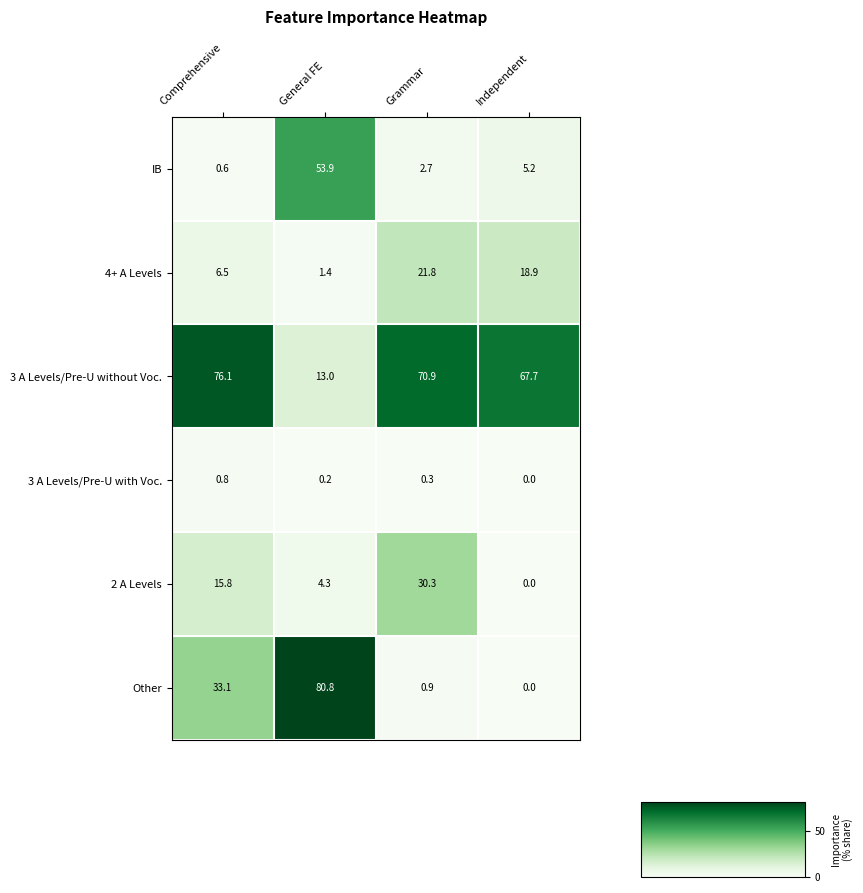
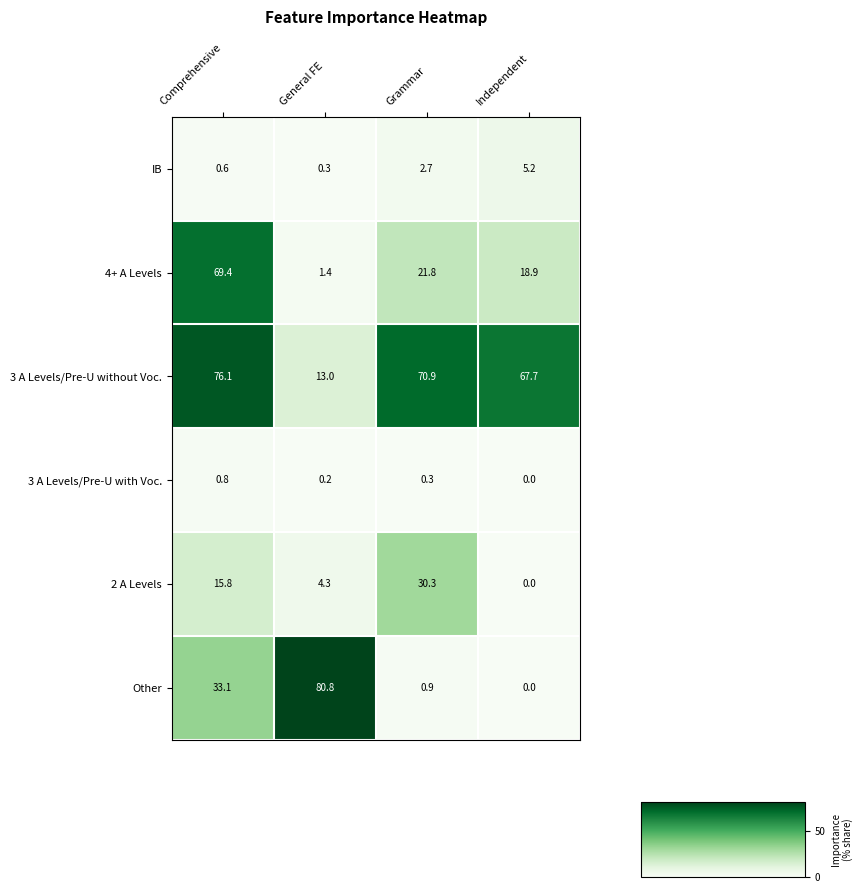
  {
    "IB": {
      "Comprehensive": 0.6,
-     "General FE": 53.9,
+     "General FE": 0.3,
      "Grammar": 2.7,
      "Independent": 5.2
    },
    "4+ A Levels": {
-     "Comprehensive": 6.5,
+     "Comprehensive": 69.4,
      "General FE": 1.4,
      "Grammar": 21.8,
      "Independent": 18.9
    },
    "3 A Levels/Pre-U without Voc.": {
      "Comprehensive": 76.1,
      "General FE": 13.0,
      "Grammar": 70.9,
      "Independent": 67.7
    },
    "3 A Levels/Pre-U with Voc.": {
      "Comprehensive": 0.8,
      "General FE": 0.2,
      "Grammar": 0.3,
      "Independent": 0.0
    },
    "2 A Levels": {
      "Comprehensive": 15.8,
      "General FE": 4.3,
      "Grammar": 30.3,
      "Independent": 0.0
    },
    "Other": {
      "Comprehensive": 33.1,
      "General FE": 80.8,
      "Grammar": 0.9,
      "Independent": 0.0
    }
  }
